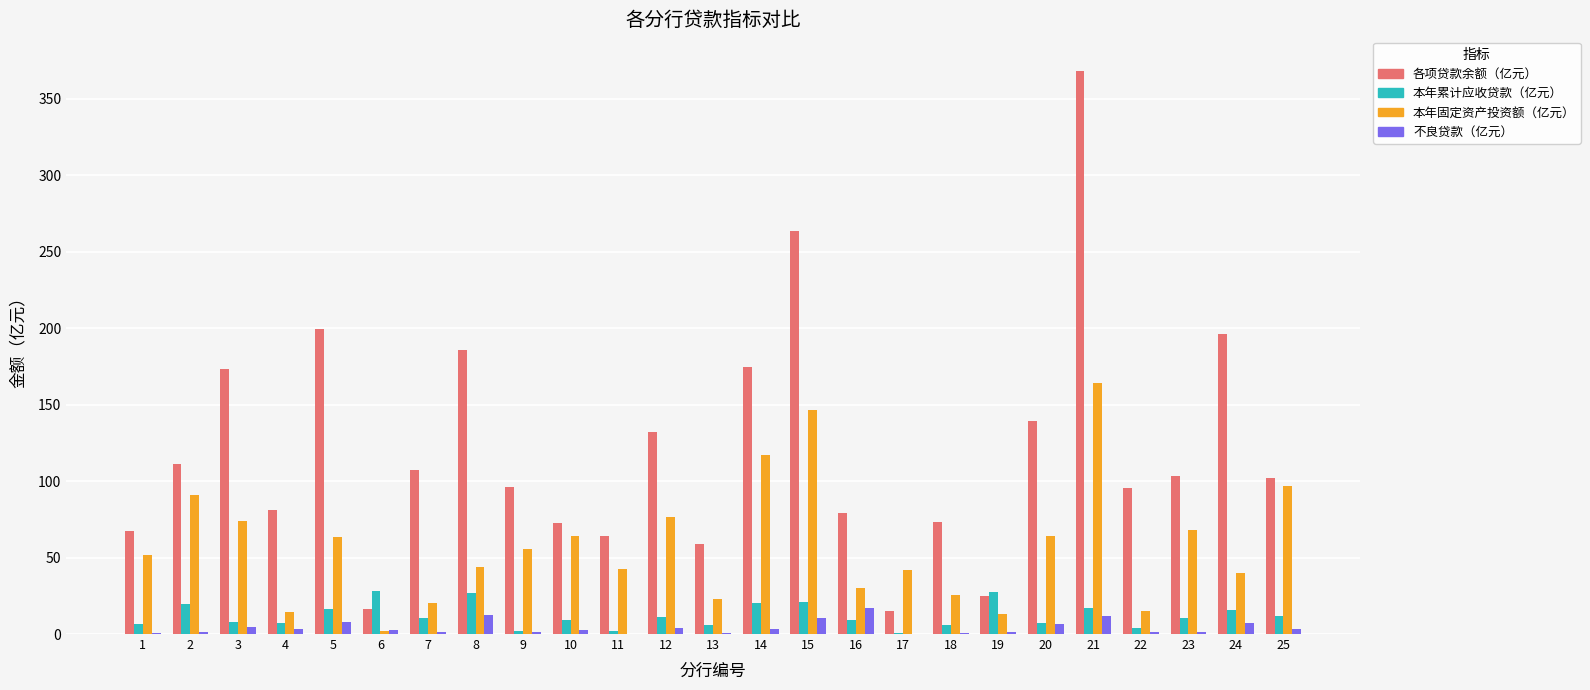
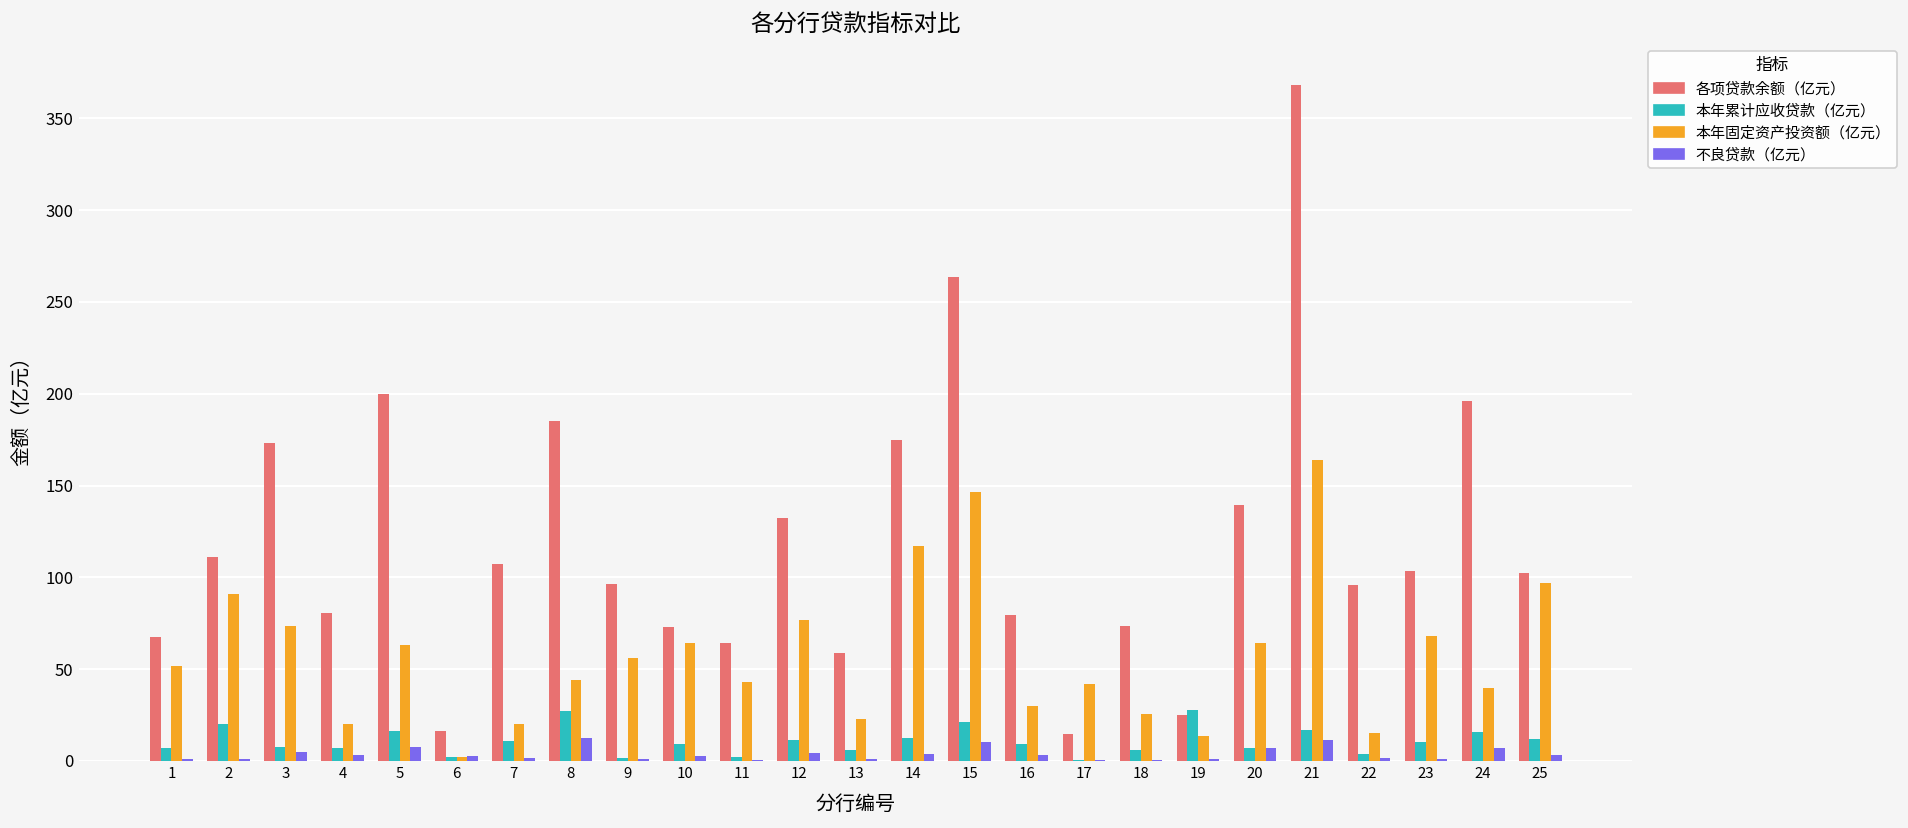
  {
    "各项贷款余额（亿元）": {
      "1": 67,
      "2": 111,
      "3": 173,
      "4": 81,
      "5": 200,
      "6": 16,
      "7": 107,
      "8": 185,
      "9": 96,
      "10": 73,
      "11": 64,
      "12": 132,
      "13": 59,
      "14": 175,
      "15": 264,
      "16": 79,
      "17": 15,
      "18": 74,
      "19": 25,
      "20": 139,
      "21": 368,
      "22": 96,
      "23": 103,
      "24": 196,
      "25": 102
    },
    "本年累计应收贷款（亿元）": {
      "1": 7,
      "2": 20,
      "3": 8,
      "4": 7,
      "5": 17,
-     "6": 28,
+     "6": 2,
      "7": 11,
      "8": 27,
      "9": 2,
      "10": 9,
      "11": 2,
      "12": 11,
      "13": 6,
-     "14": 20,
+     "14": 13,
      "15": 21,
      "16": 9,
      "18": 6,
      "19": 28,
      "20": 7,
      "21": 17,
      "22": 4,
      "23": 10,
      "24": 16,
      "25": 12
    },
    "本年固定资产投资额（亿元）": {
      "1": 52,
      "2": 91,
      "3": 74,
-     "4": 15,
+     "4": 20,
      "5": 63,
      "6": 2,
      "7": 20,
      "8": 44,
      "9": 56,
      "10": 64,
      "11": 43,
      "12": 77,
      "13": 23,
      "14": 117,
      "15": 147,
      "16": 30,
      "17": 42,
      "18": 25,
      "19": 13,
      "20": 64,
      "21": 164,
      "22": 15,
      "23": 68,
      "24": 40,
      "25": 97
    },
    "不良贷款（亿元）": {
      "3": 5,
      "4": 3,
      "5": 8,
      "6": 3,
      "8": 13,
      "10": 3,
      "12": 4,
      "14": 4,
      "15": 10,
-     "16": 17,
+     "16": 3,
      "20": 7,
      "21": 12,
      "24": 7,
      "25": 3
    }
  }
